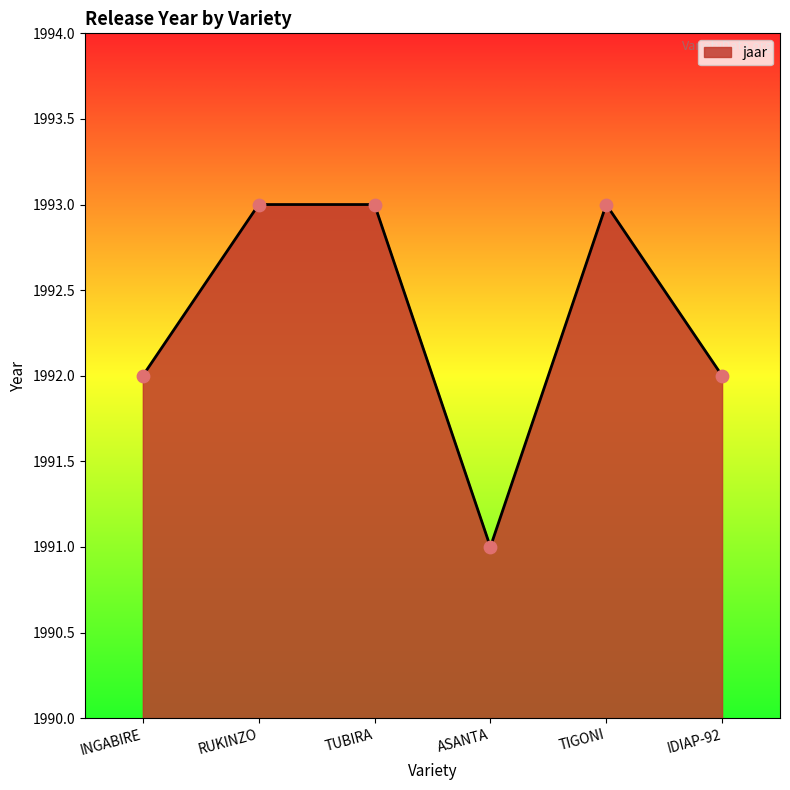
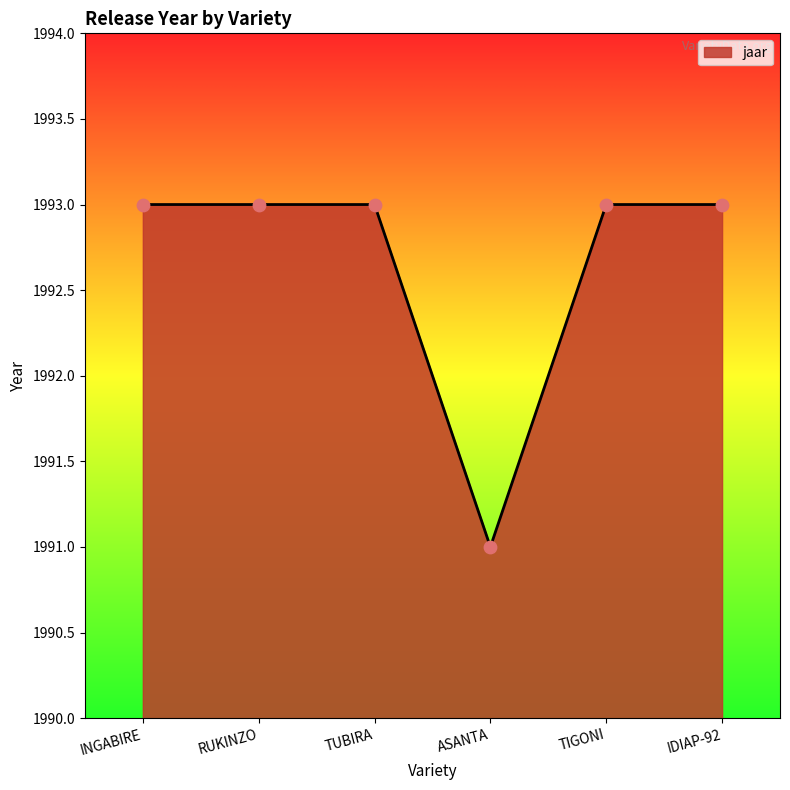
  {
-   "INGABIRE": 1992,
+   "INGABIRE": 1993,
    "RUKINZO": 1993,
    "TUBIRA": 1993,
    "ASANTA": 1991,
    "TIGONI": 1993,
-   "IDIAP-92": 1992
+   "IDIAP-92": 1993
  }
